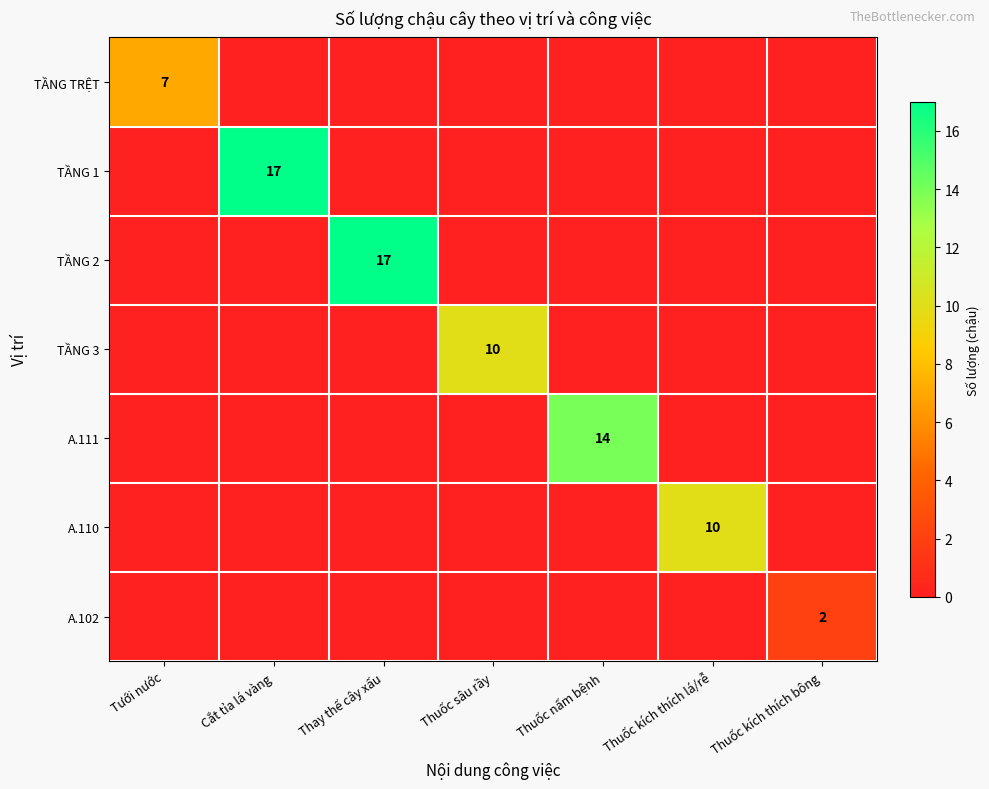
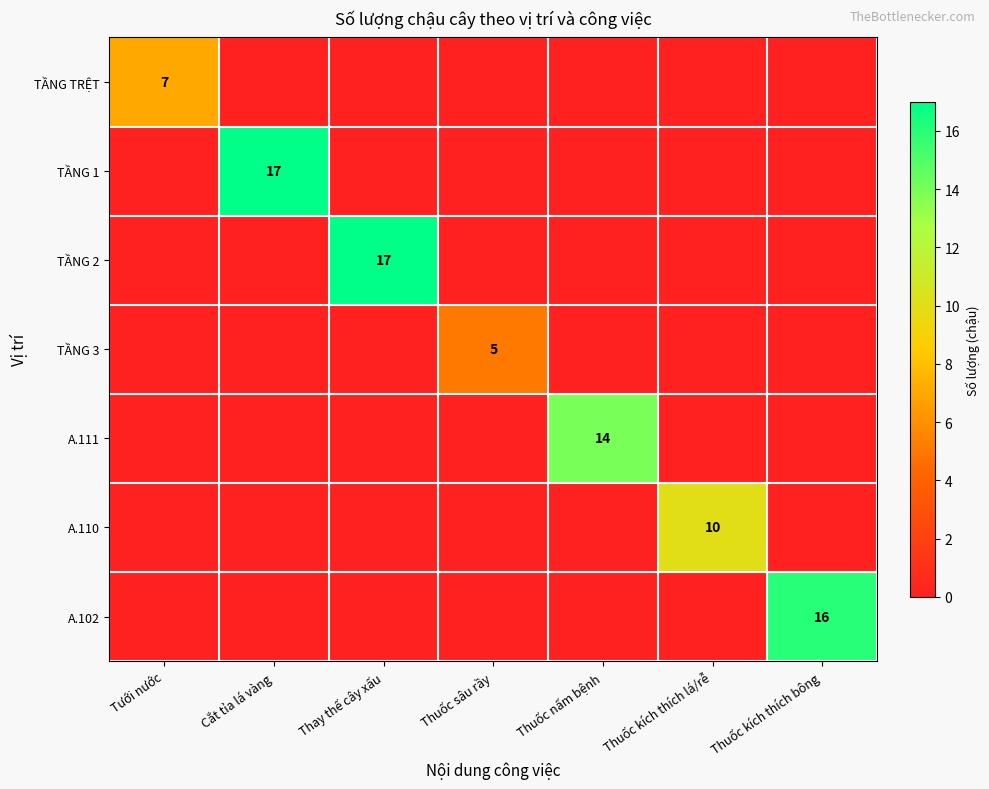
  {
    "TẦNG TRỆT": {
      "Tưới nước": 7
    },
    "TẦNG 1": {
      "Cắt tỉa lá vàng": 17
    },
    "TẦNG 2": {
      "Thay thế cây xấu": 17
    },
    "TẦNG 3": {
-     "Thuốc sâu rầy": 10
+     "Thuốc sâu rầy": 5
    },
    "A.111": {
      "Thuốc nấm bệnh": 14
    },
    "A.110": {
      "Thuốc kích thích lá/rễ": 10
    },
    "A.102": {
-     "Thuốc kích thích bông": 2
+     "Thuốc kích thích bông": 16
    }
  }
